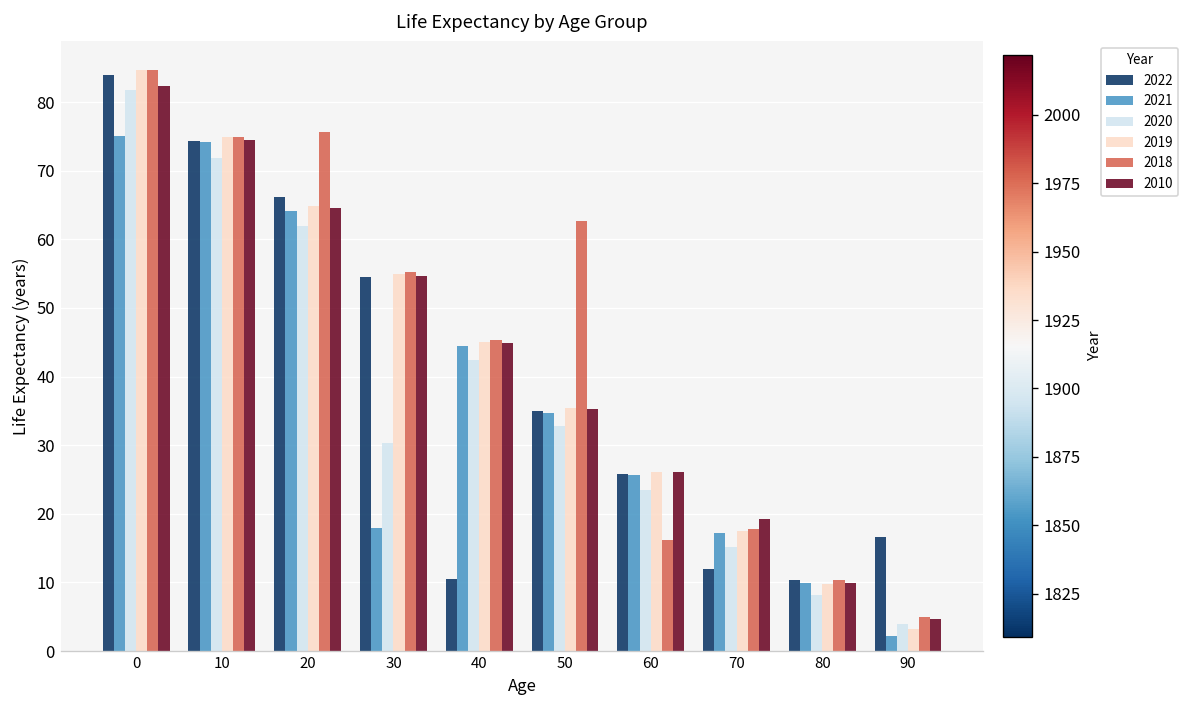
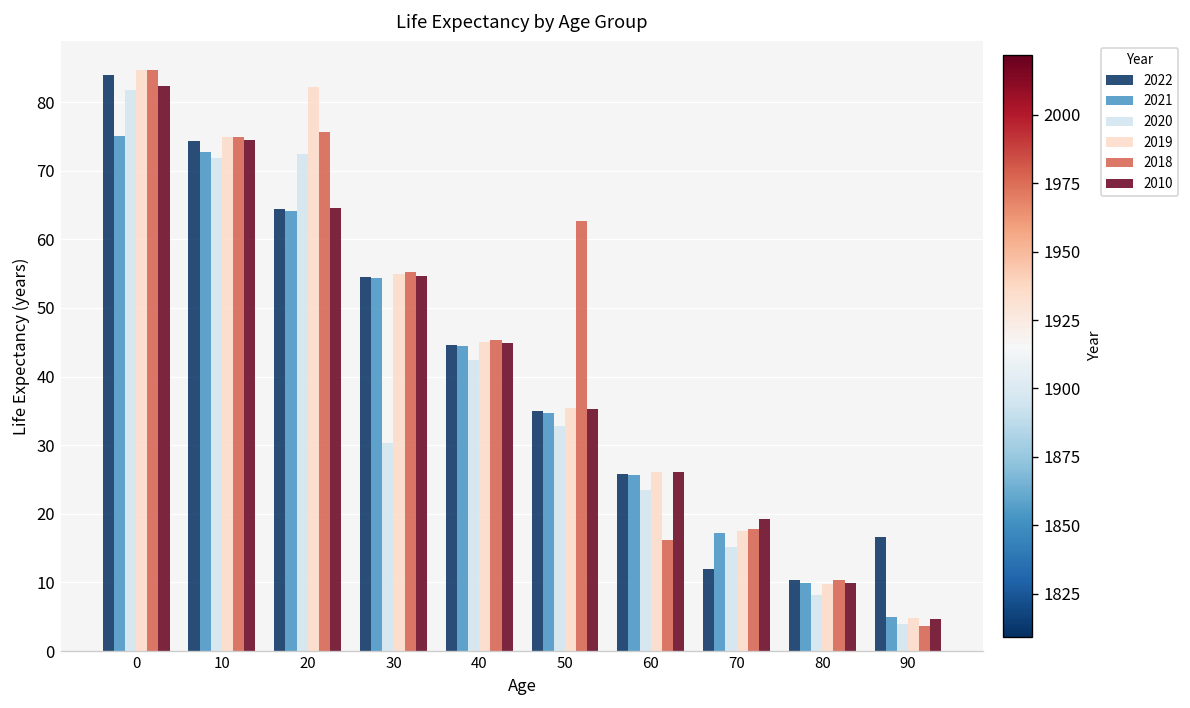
  {
    "2022": {
      "0": 84,
      "10": 74,
-     "20": 66,
+     "20": 64,
      "30": 54,
-     "40": 10,
+     "40": 45,
      "50": 35,
      "60": 26,
      "70": 12,
      "80": 10,
      "90": 17
    },
    "2021": {
      "0": 75,
-     "10": 74,
+     "10": 73,
      "20": 64,
-     "30": 18,
+     "30": 54,
      "40": 44,
      "50": 35,
      "60": 26,
      "70": 17,
      "80": 10,
-     "90": 2
+     "90": 5
    },
    "2020": {
      "0": 82,
      "10": 72,
-     "20": 62,
+     "20": 72,
      "30": 30,
      "40": 42,
      "50": 33,
      "60": 24,
      "70": 15,
      "80": 8,
      "90": 4
    },
    "2019": {
      "0": 85,
      "10": 75,
-     "20": 65,
+     "20": 82,
      "30": 55,
      "40": 45,
      "50": 35,
      "60": 26,
      "70": 18,
      "80": 10,
-     "90": 3
+     "90": 5
    },
    "2018": {
      "0": 85,
      "10": 75,
      "20": 76,
      "30": 55,
      "40": 45,
      "50": 63,
      "60": 16,
      "70": 18,
      "80": 10,
-     "90": 5
+     "90": 4
    },
    "2010": {
      "0": 82,
      "10": 74,
      "20": 65,
      "30": 55,
      "40": 45,
      "50": 35,
      "60": 26,
      "70": 19,
      "80": 10,
      "90": 5
    }
  }
